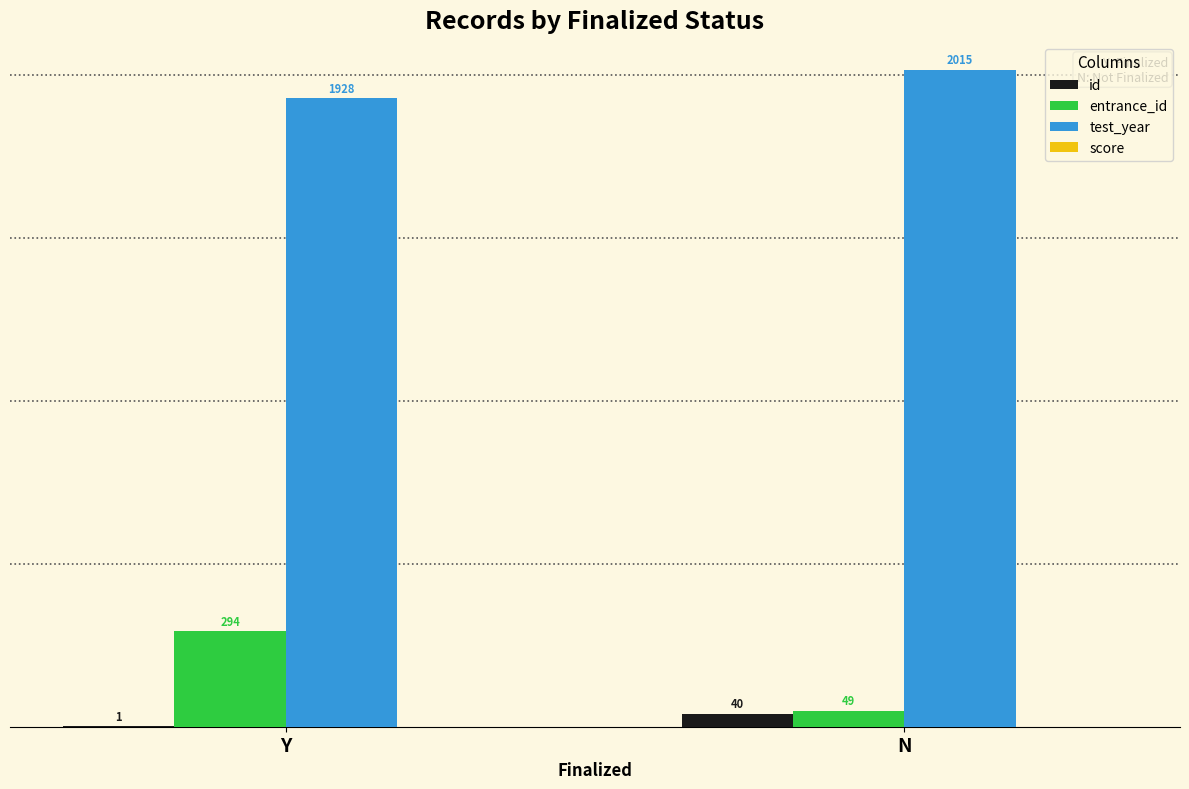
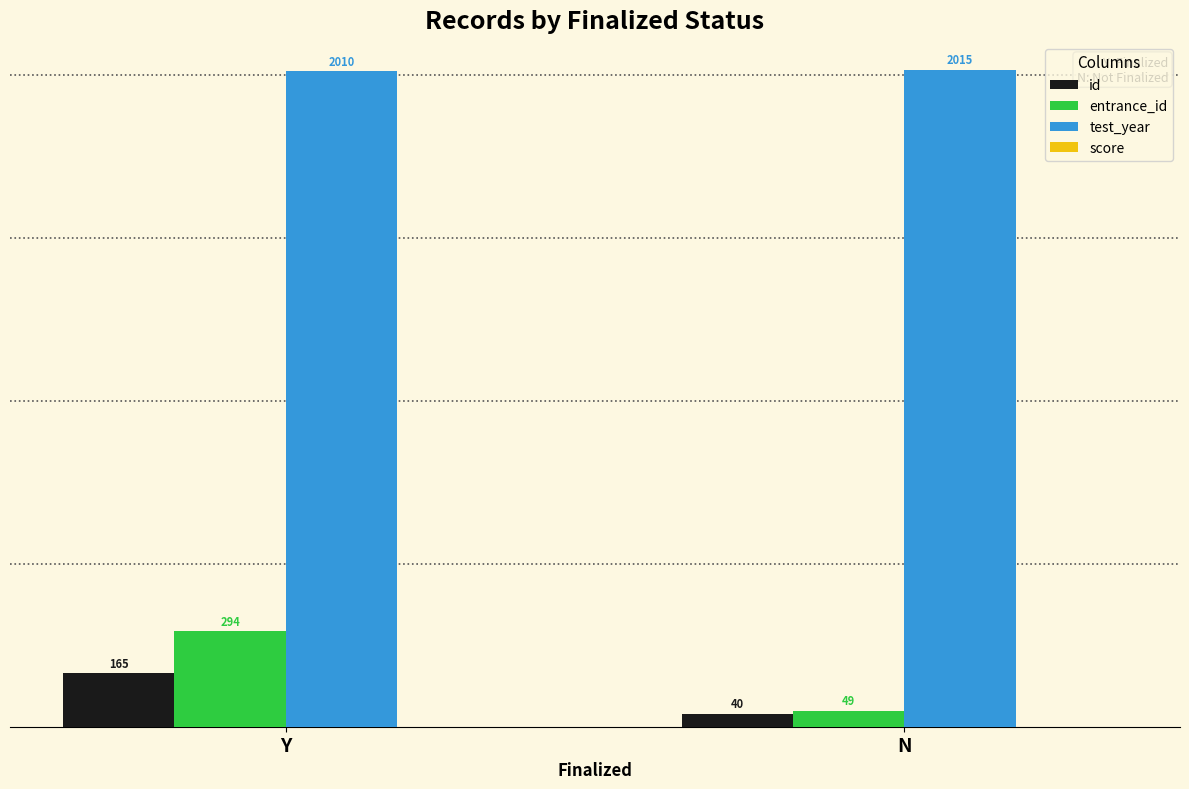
  {
    "id": {
-     "Y": 1,
+     "Y": 165,
      "N": 40
    },
    "entrance_id": {
      "Y": 294,
      "N": 49
    },
    "test_year": {
-     "Y": 1928,
+     "Y": 2010,
      "N": 2015
    }
  }
